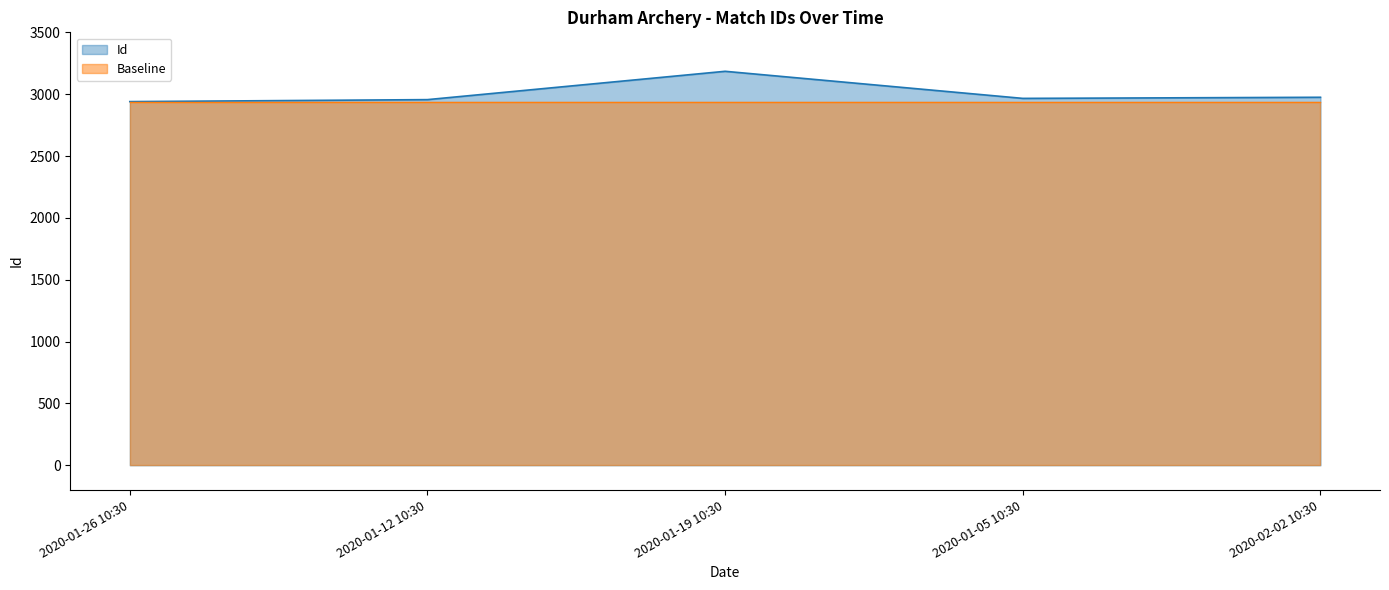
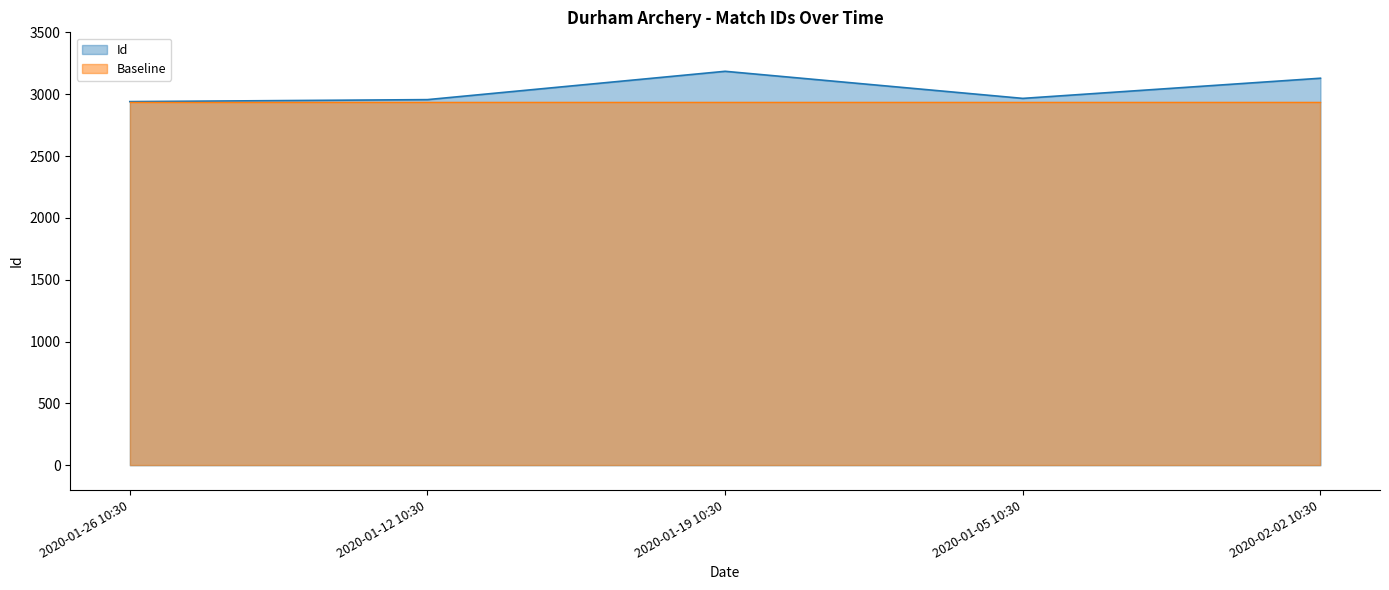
  {
    "Id": {
      "2020-01-19 10:30": 3190,
      "2020-01-05 10:30": 2970,
-     "2020-02-02 10:30": 2980
+     "2020-02-02 10:30": 3130
    },
    "Baseline": {
      "2020-01-19 10:30": 2940,
      "2020-01-05 10:30": 2940,
      "2020-02-02 10:30": 2940
    }
  }
